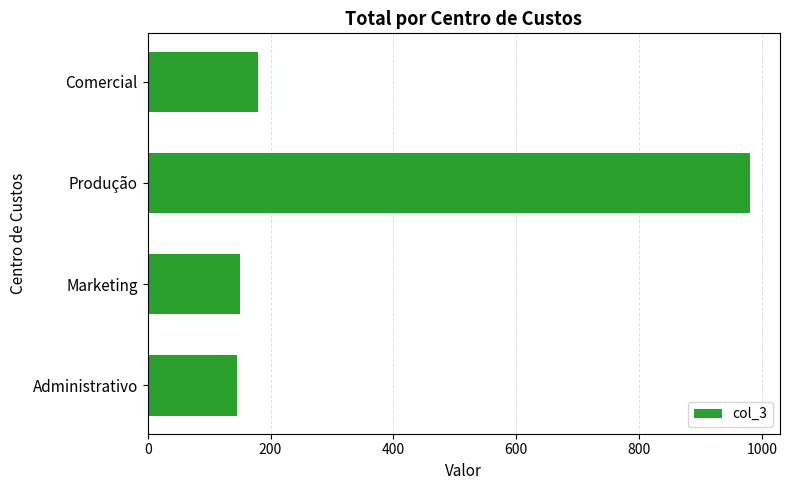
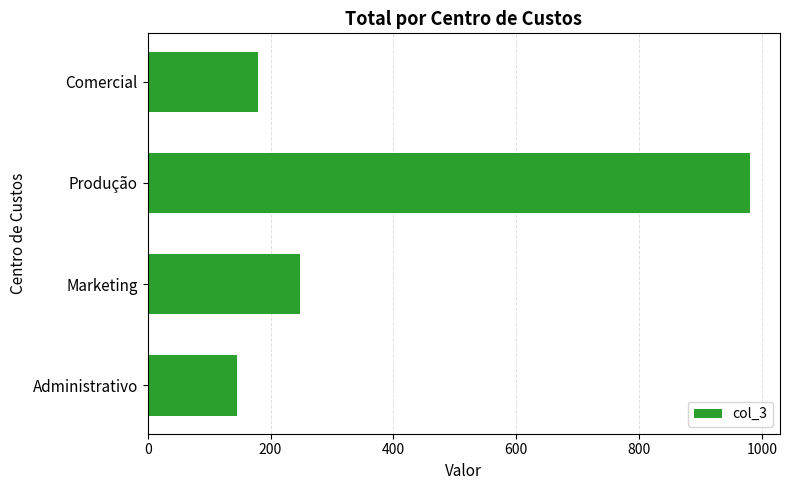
  {
    "Comercial": 180,
    "Produção": 980,
-   "Marketing": 150,
+   "Marketing": 250,
    "Administrativo": 150
  }
